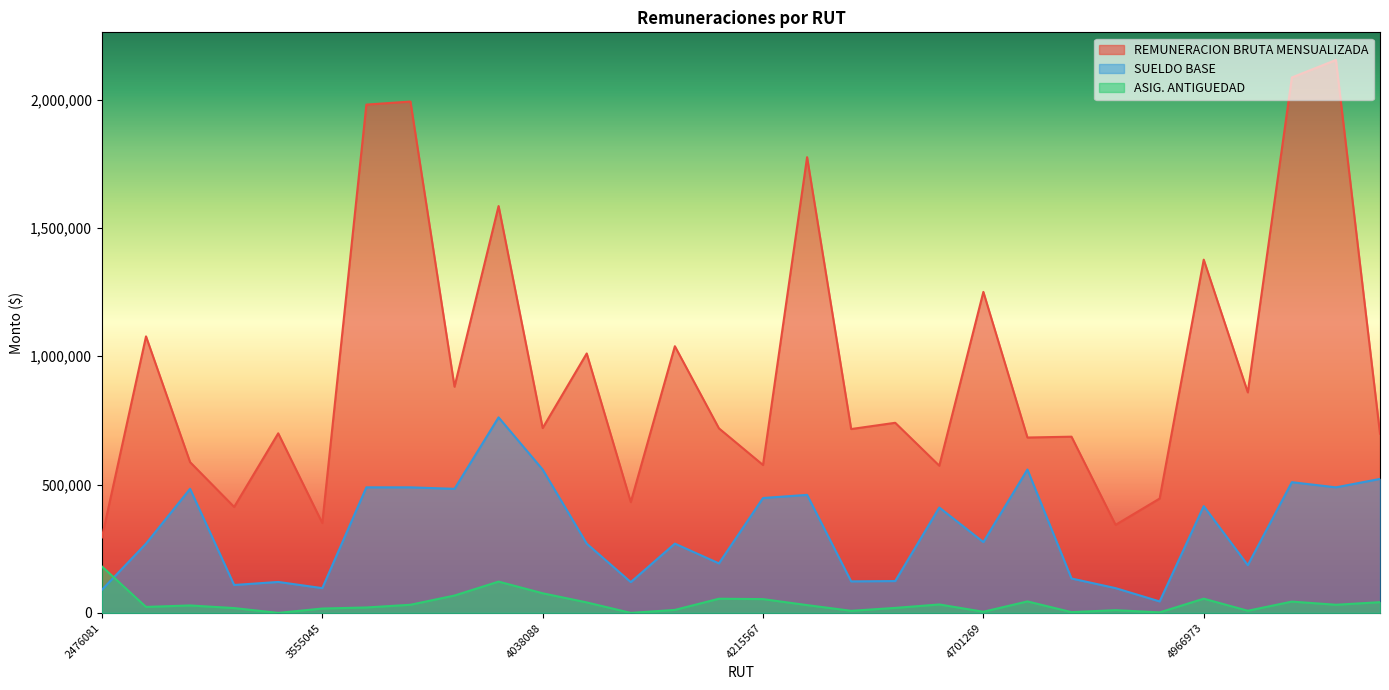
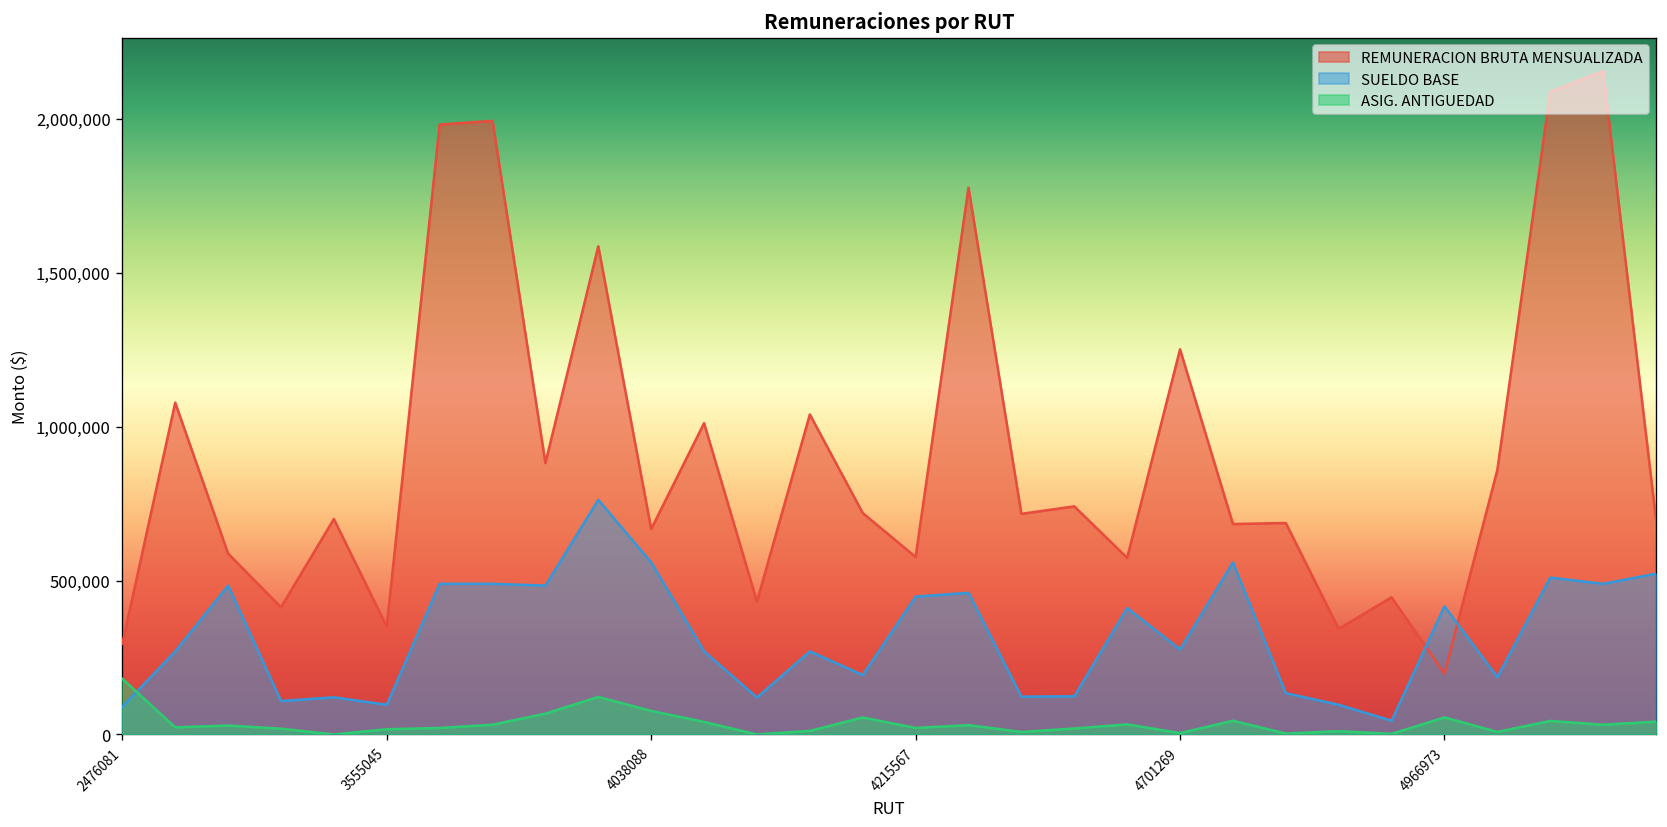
  {
    "REMUNERACION BRUTA MENSUALIZADA": {
      "2476081": "290,000",
      "3555045": "350,000",
-     "4038088": "720,000",
+     "4038088": "670,000",
      "4215567": "580,000",
      "4701269": "1,250,000",
-     "4966973": "1,380,000"
+     "4966973": "200,000"
    },
    "SUELDO BASE": {
      "2476081": "90,000",
      "3555045": "100,000",
      "4038088": "560,000",
      "4215567": "450,000",
      "4701269": "280,000",
      "4966973": "420,000"
    },
    "ASIG. ANTIGUEDAD": {
      "2476081": "180,000",
      "3555045": "20,000",
      "4038088": "80,000",
-     "4215567": "50,000",
+     "4215567": "20,000",
      "4701269": "0",
      "4966973": "60,000"
    }
  }
